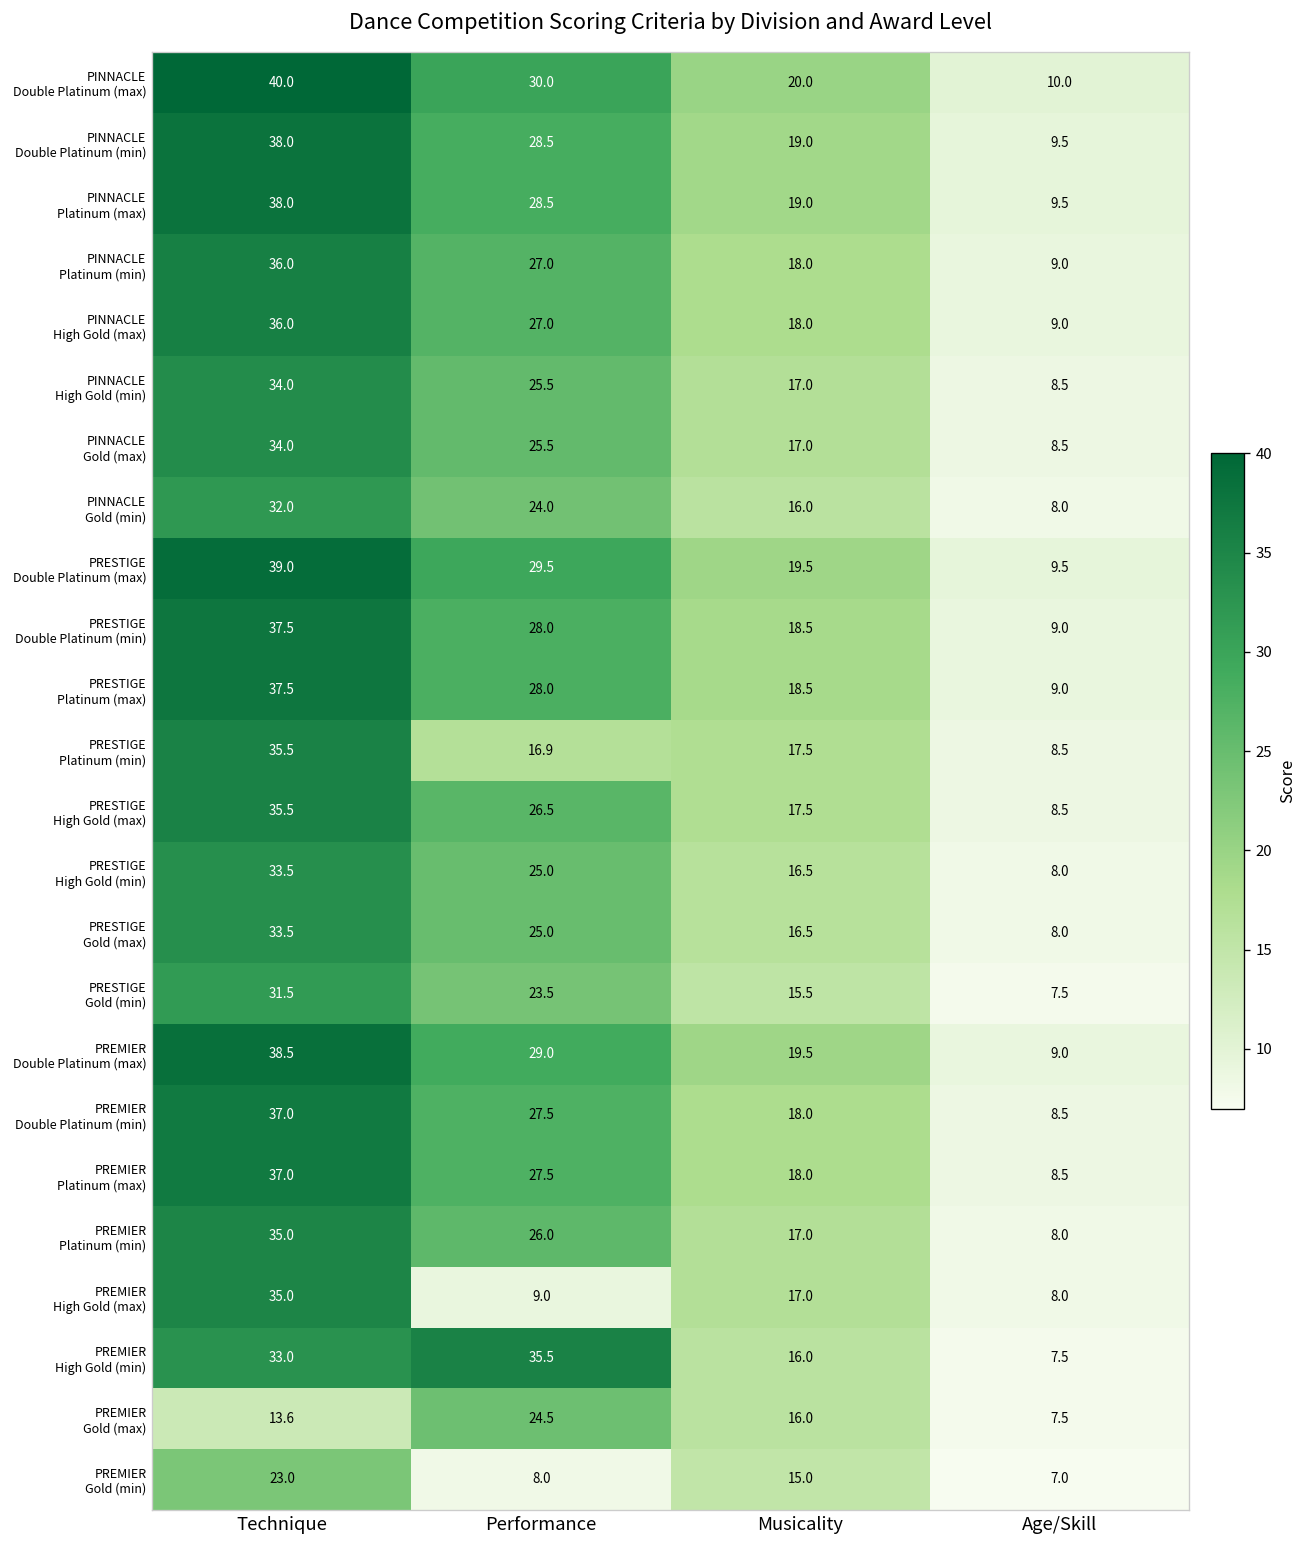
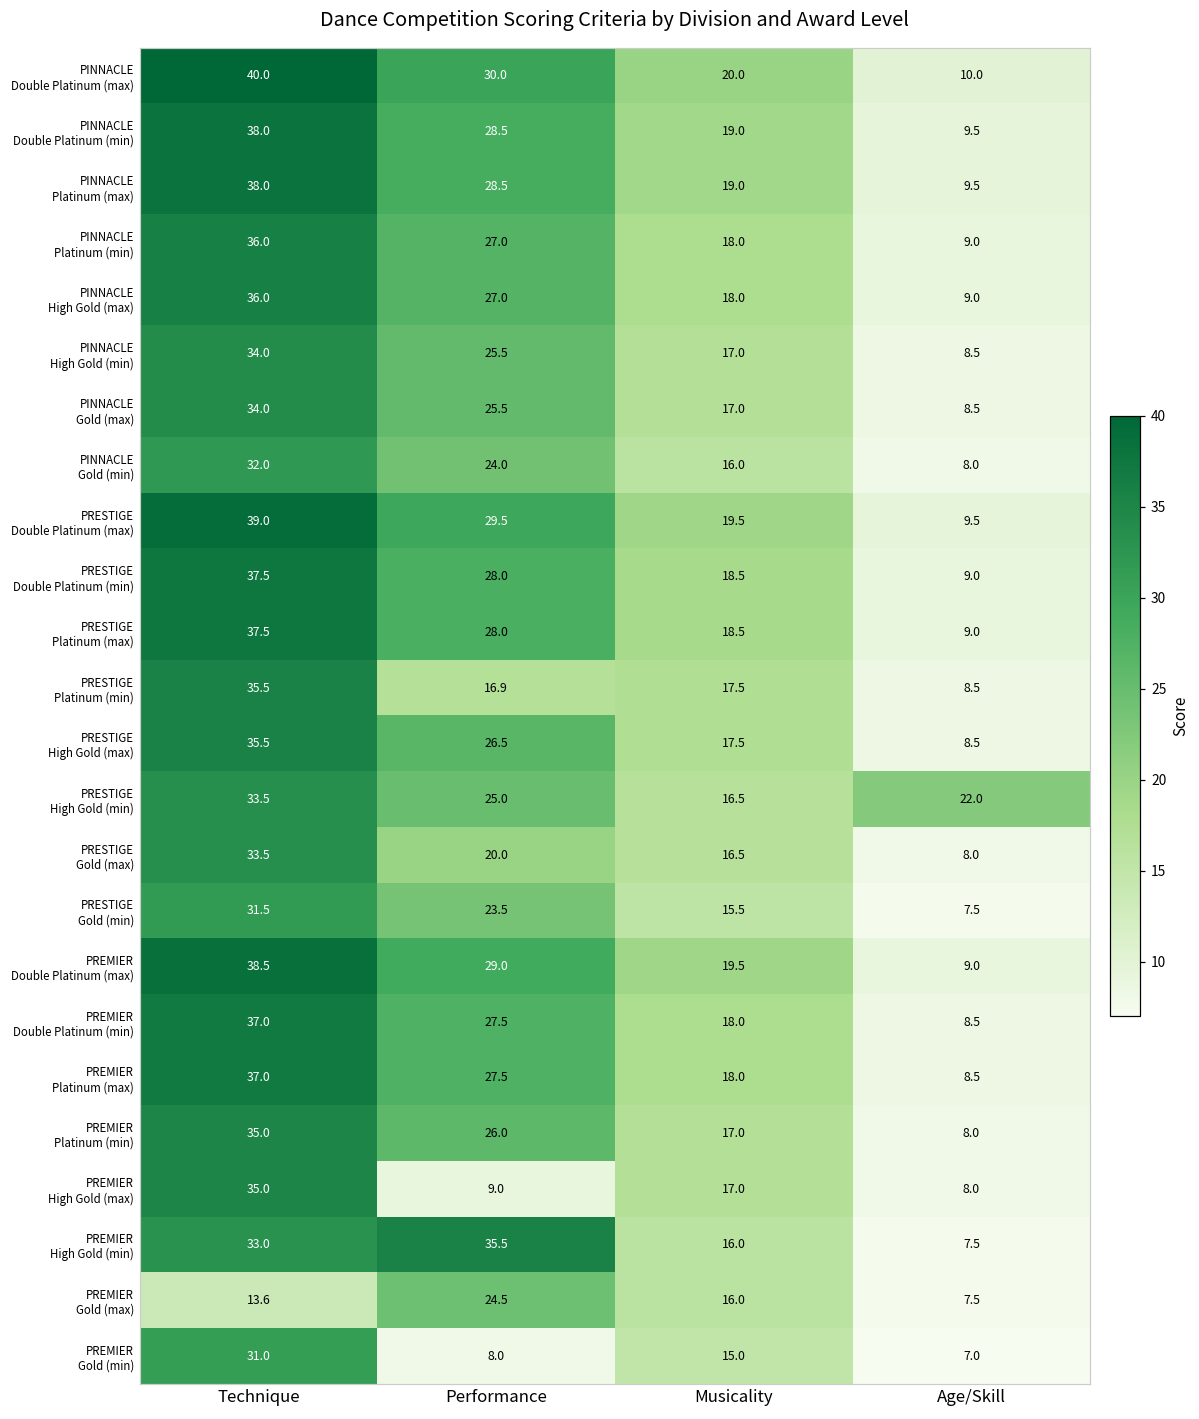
  {
    "PINNACLE Double Platinum (max)": {
      "Technique": 40.0,
      "Performance": 30.0,
      "Musicality": 20.0,
      "Age/Skill": 10.0
    },
    "PINNACLE Double Platinum (min)": {
      "Technique": 38.0,
      "Performance": 28.5,
      "Musicality": 19.0,
      "Age/Skill": 9.5
    },
    "PINNACLE Platinum (max)": {
      "Technique": 38.0,
      "Performance": 28.5,
      "Musicality": 19.0,
      "Age/Skill": 9.5
    },
    "PINNACLE Platinum (min)": {
      "Technique": 36.0,
      "Performance": 27.0,
      "Musicality": 18.0,
      "Age/Skill": 9.0
    },
    "PINNACLE High Gold (max)": {
      "Technique": 36.0,
      "Performance": 27.0,
      "Musicality": 18.0,
      "Age/Skill": 9.0
    },
    "PINNACLE High Gold (min)": {
      "Technique": 34.0,
      "Performance": 25.5,
      "Musicality": 17.0,
      "Age/Skill": 8.5
    },
    "PINNACLE Gold (max)": {
      "Technique": 34.0,
      "Performance": 25.5,
      "Musicality": 17.0,
      "Age/Skill": 8.5
    },
    "PINNACLE Gold (min)": {
      "Technique": 32.0,
      "Performance": 24.0,
      "Musicality": 16.0,
      "Age/Skill": 8.0
    },
    "PRESTIGE Double Platinum (max)": {
      "Technique": 39.0,
      "Performance": 29.5,
      "Musicality": 19.5,
      "Age/Skill": 9.5
    },
    "PRESTIGE Double Platinum (min)": {
      "Technique": 37.5,
      "Performance": 28.0,
      "Musicality": 18.5,
      "Age/Skill": 9.0
    },
    "PRESTIGE Platinum (max)": {
      "Technique": 37.5,
      "Performance": 28.0,
      "Musicality": 18.5,
      "Age/Skill": 9.0
    },
    "PRESTIGE Platinum (min)": {
      "Technique": 35.5,
      "Performance": 16.9,
      "Musicality": 17.5,
      "Age/Skill": 8.5
    },
    "PRESTIGE High Gold (max)": {
      "Technique": 35.5,
      "Performance": 26.5,
      "Musicality": 17.5,
      "Age/Skill": 8.5
    },
    "PRESTIGE High Gold (min)": {
      "Technique": 33.5,
      "Performance": 25.0,
      "Musicality": 16.5,
-     "Age/Skill": 8.0
+     "Age/Skill": 22.0
    },
    "PRESTIGE Gold (max)": {
      "Technique": 33.5,
-     "Performance": 25.0,
+     "Performance": 20.0,
      "Musicality": 16.5,
      "Age/Skill": 8.0
    },
    "PRESTIGE Gold (min)": {
      "Technique": 31.5,
      "Performance": 23.5,
      "Musicality": 15.5,
      "Age/Skill": 7.5
    },
    "PREMIER Double Platinum (max)": {
      "Technique": 38.5,
      "Performance": 29.0,
      "Musicality": 19.5,
      "Age/Skill": 9.0
    },
    "PREMIER Double Platinum (min)": {
      "Technique": 37.0,
      "Performance": 27.5,
      "Musicality": 18.0,
      "Age/Skill": 8.5
    },
    "PREMIER Platinum (max)": {
      "Technique": 37.0,
      "Performance": 27.5,
      "Musicality": 18.0,
      "Age/Skill": 8.5
    },
    "PREMIER Platinum (min)": {
      "Technique": 35.0,
      "Performance": 26.0,
      "Musicality": 17.0,
      "Age/Skill": 8.0
    },
    "PREMIER High Gold (max)": {
      "Technique": 35.0,
      "Performance": 9.0,
      "Musicality": 17.0,
      "Age/Skill": 8.0
    },
    "PREMIER High Gold (min)": {
      "Technique": 33.0,
      "Performance": 35.5,
      "Musicality": 16.0,
      "Age/Skill": 7.5
    },
    "PREMIER Gold (max)": {
      "Technique": 13.6,
      "Performance": 24.5,
      "Musicality": 16.0,
      "Age/Skill": 7.5
    },
    "PREMIER Gold (min)": {
-     "Technique": 23.0,
+     "Technique": 31.0,
      "Performance": 8.0,
      "Musicality": 15.0,
      "Age/Skill": 7.0
    }
  }
